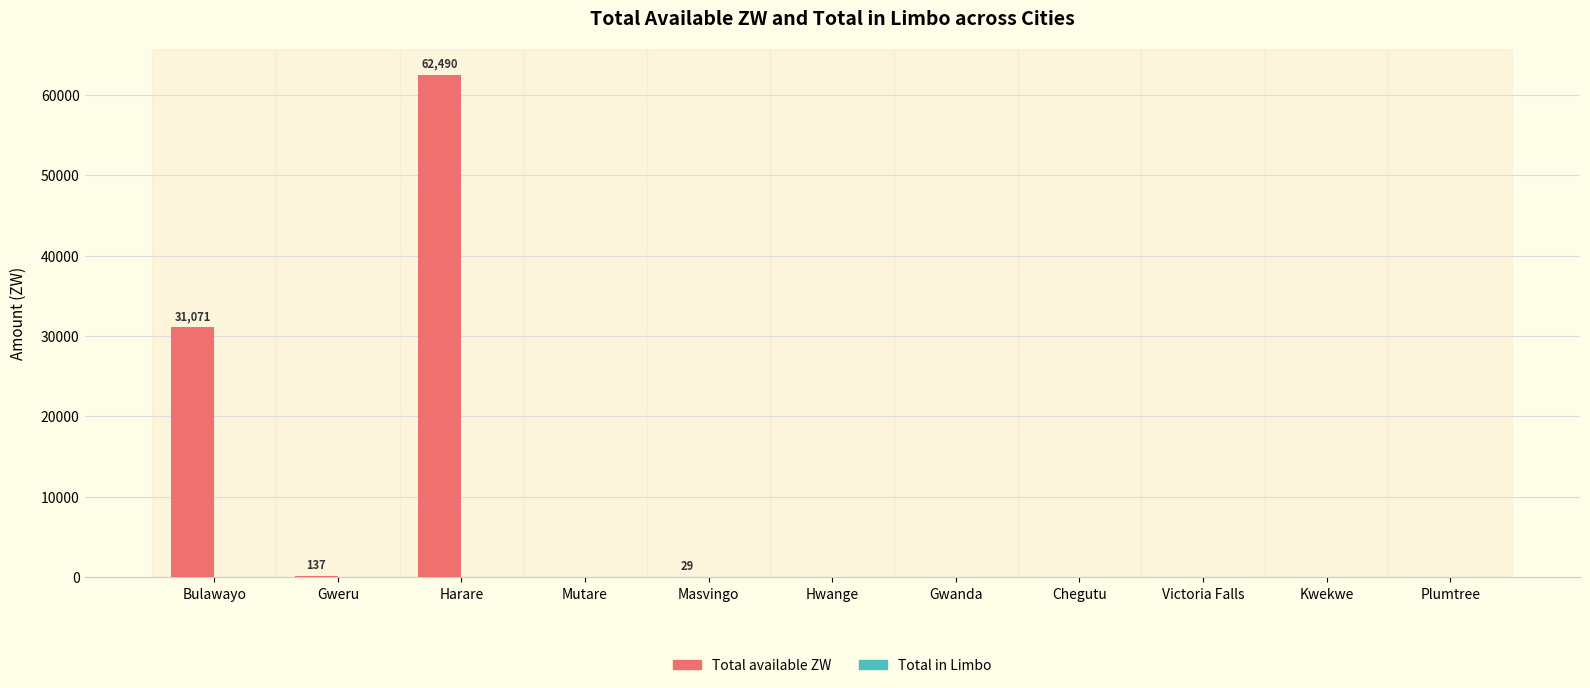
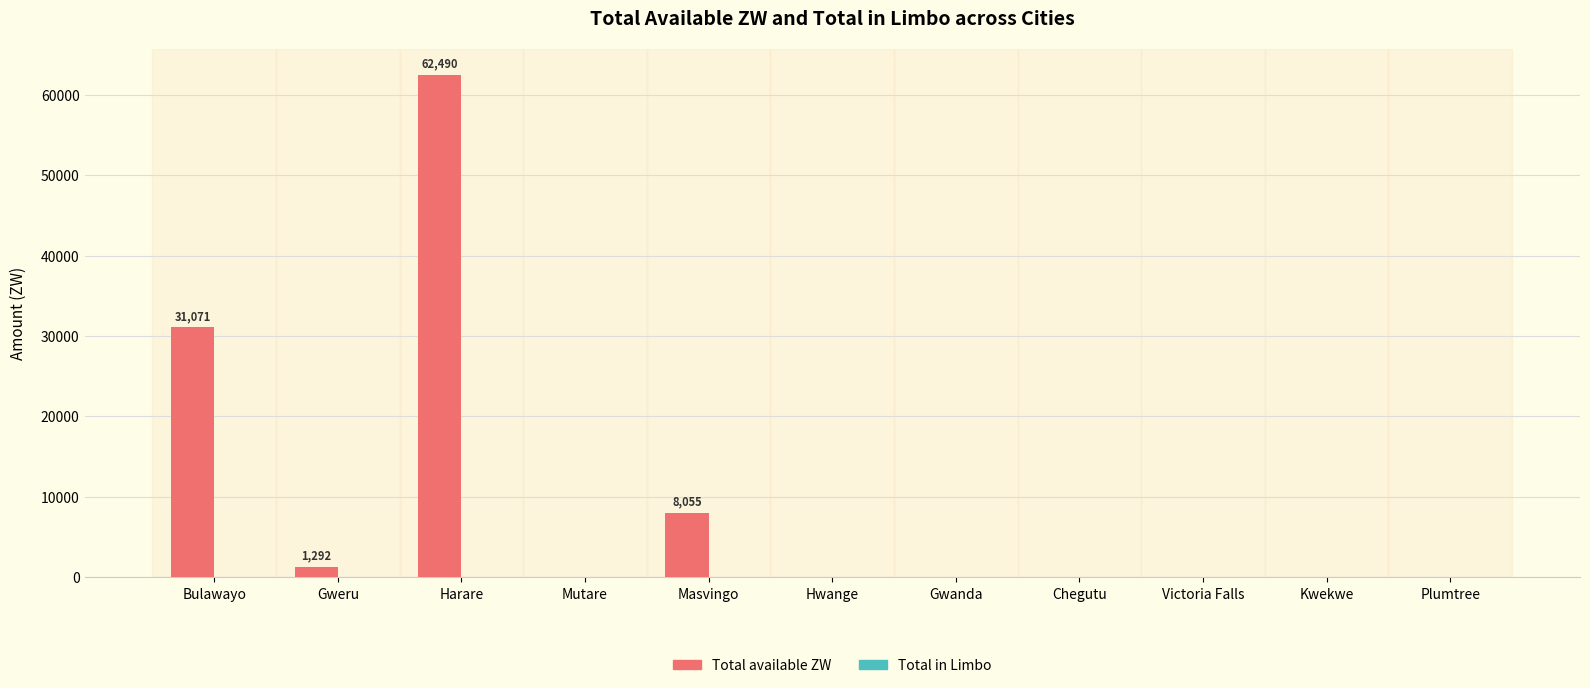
  {
    "Total available ZW": {
      "Bulawayo": "31,071",
-     "Gweru": "137",
+     "Gweru": "1,292",
      "Harare": "62,490",
-     "Masvingo": "29"
+     "Masvingo": "8,055"
    },
    "Total in Limbo": {
      "Bulawayo": "0",
      "Gweru": "0",
      "Harare": "0",
      "Mutare": "0",
      "Masvingo": "0",
      "Hwange": "0",
      "Gwanda": "0",
      "Chegutu": "0",
      "Victoria Falls": "0",
      "Kwekwe": "0",
      "Plumtree": "0"
    }
  }
